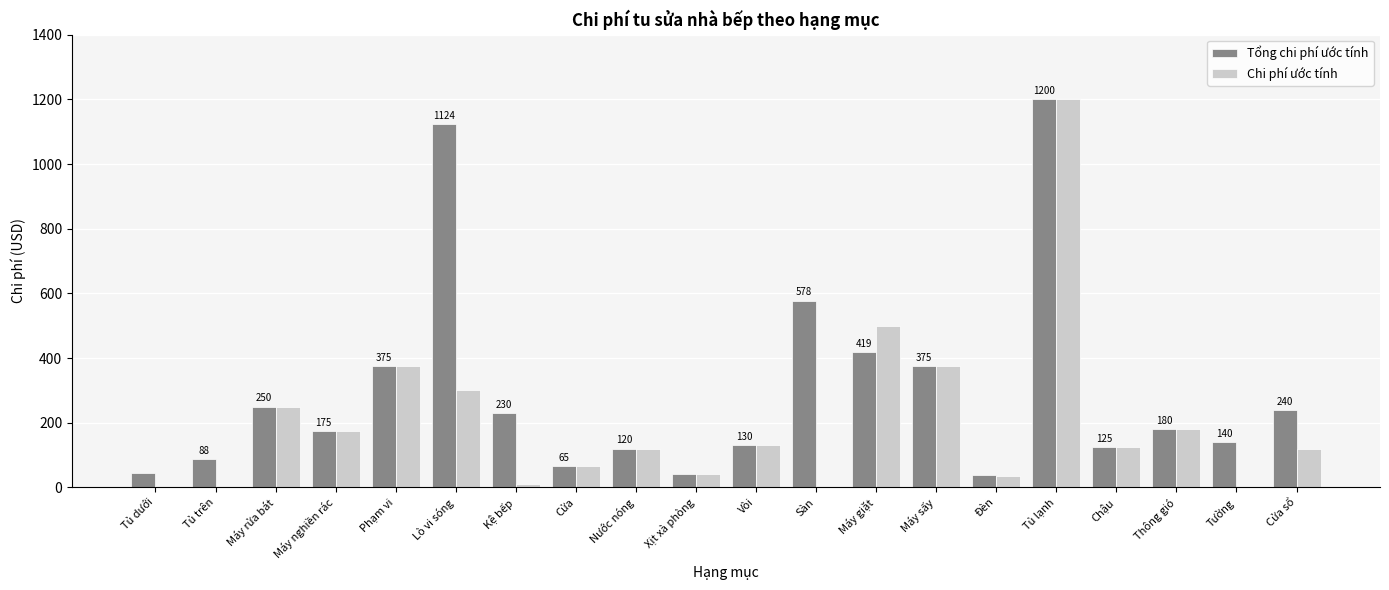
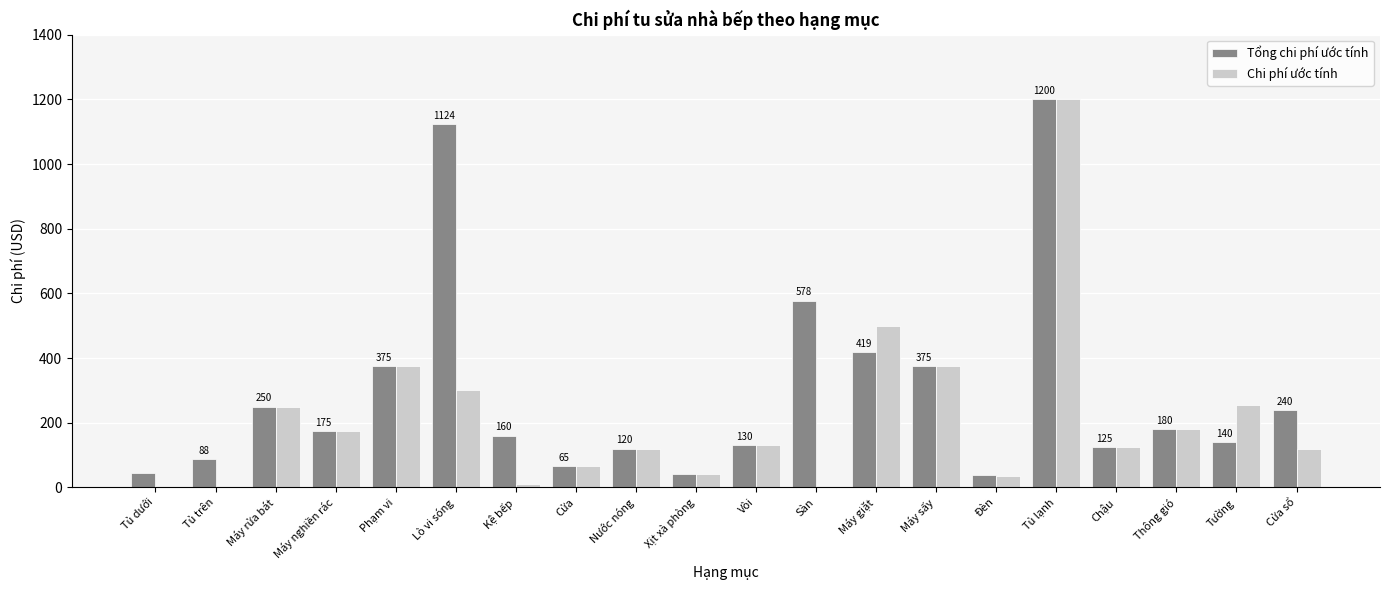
  {
    "Tổng chi phí ước tính": {
      "Tủ trên": 88,
      "Máy rửa bát": 250,
      "Máy nghiền rác": 175,
      "Phạm vi": 375,
      "Lò vi sóng": 1124,
-     "Kệ bếp": 230,
+     "Kệ bếp": 160,
      "Cửa": 65,
      "Nước nóng": 120,
      "Vòi": 130,
      "Sàn": 578,
      "Máy giặt": 419,
      "Máy sấy": 375,
      "Tủ lạnh": 1200,
      "Chậu": 125,
      "Thông gió": 180,
      "Tường": 140,
      "Cửa sổ": 240
    },
    "Chi phí ước tính": {
      "Lò vi sóng": 300,
      "Kệ bếp": 10,
      "Xịt xà phòng": 40,
      "Máy giặt": 500,
      "Đèn": 40,
-     "Tường": 0,
+     "Tường": 260,
      "Cửa sổ": 120
    }
  }
